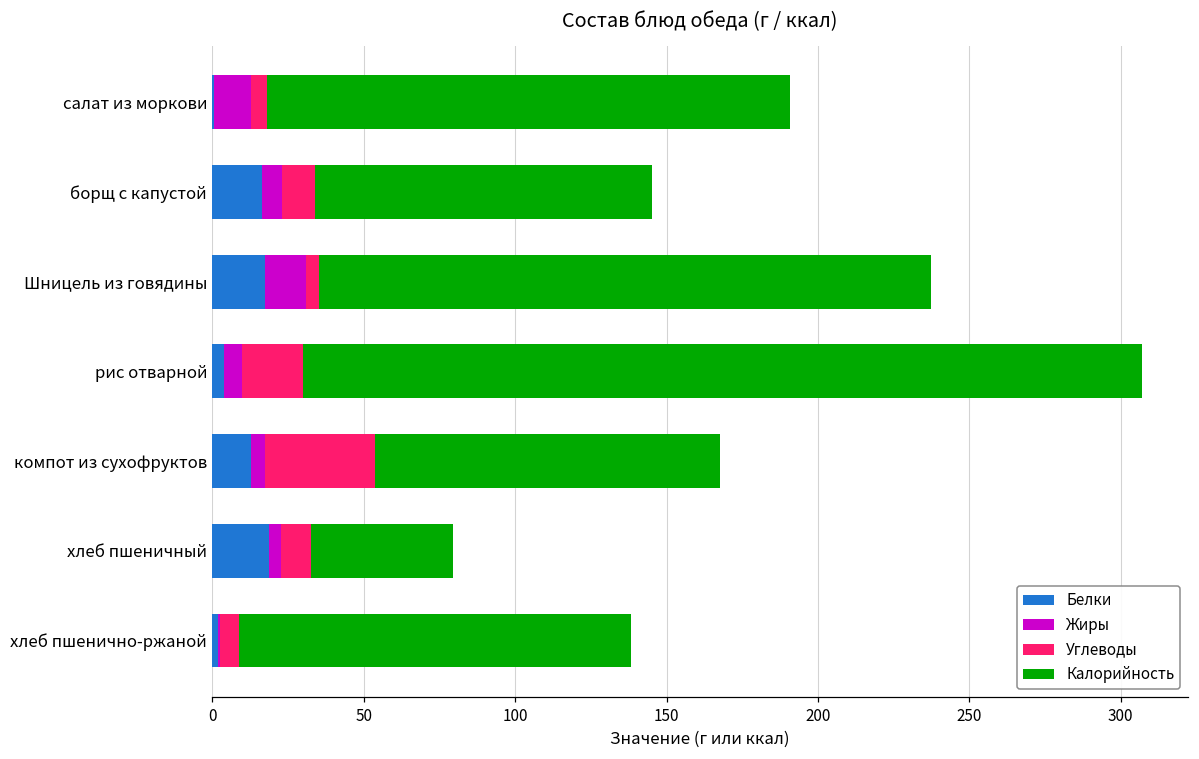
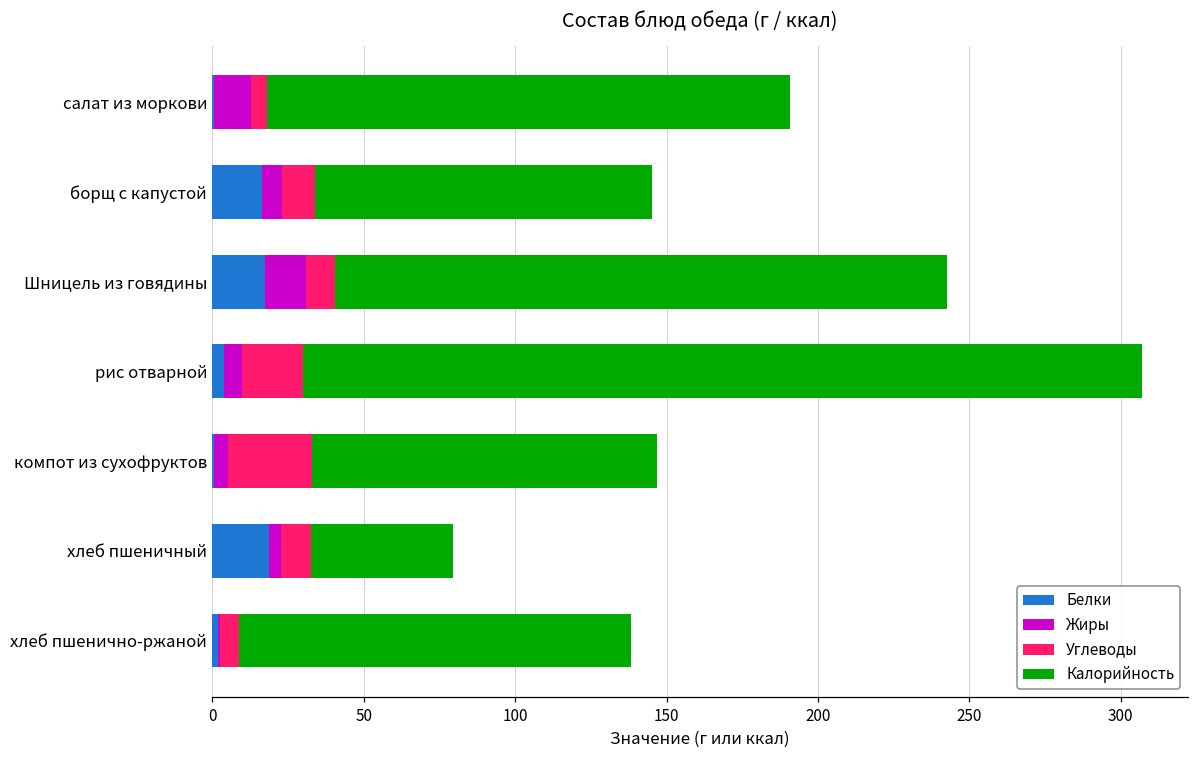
  {
    "Белки": {
      "борщ с капустой": 16,
      "Шницель из говядины": 18,
      "рис отварной": 4,
-     "компот из сухофруктов": 13,
+     "компот из сухофруктов": 1,
      "хлеб пшеничный": 19,
      "хлеб пшенично-ржаной": 2
    },
    "Жиры": {
      "салат из моркови": 13,
      "борщ с капустой": 7,
      "Шницель из говядины": 13,
      "рис отварной": 6,
      "компот из сухофруктов": 5,
      "хлеб пшеничный": 4
    },
    "Углеводы": {
      "салат из моркови": 5,
      "борщ с капустой": 11,
-     "Шницель из говядины": 4,
+     "Шницель из говядины": 10,
      "рис отварной": 20,
-     "компот из сухофруктов": 37,
+     "компот из сухофруктов": 28,
      "хлеб пшеничный": 10,
      "хлеб пшенично-ржаной": 6
    },
    "Калорийность": {
      "салат из моркови": 173,
      "борщ с капустой": 111,
      "Шницель из говядины": 202,
      "рис отварной": 277,
      "компот из сухофруктов": 114,
      "хлеб пшеничный": 47,
      "хлеб пшенично-ржаной": 129
    }
  }
